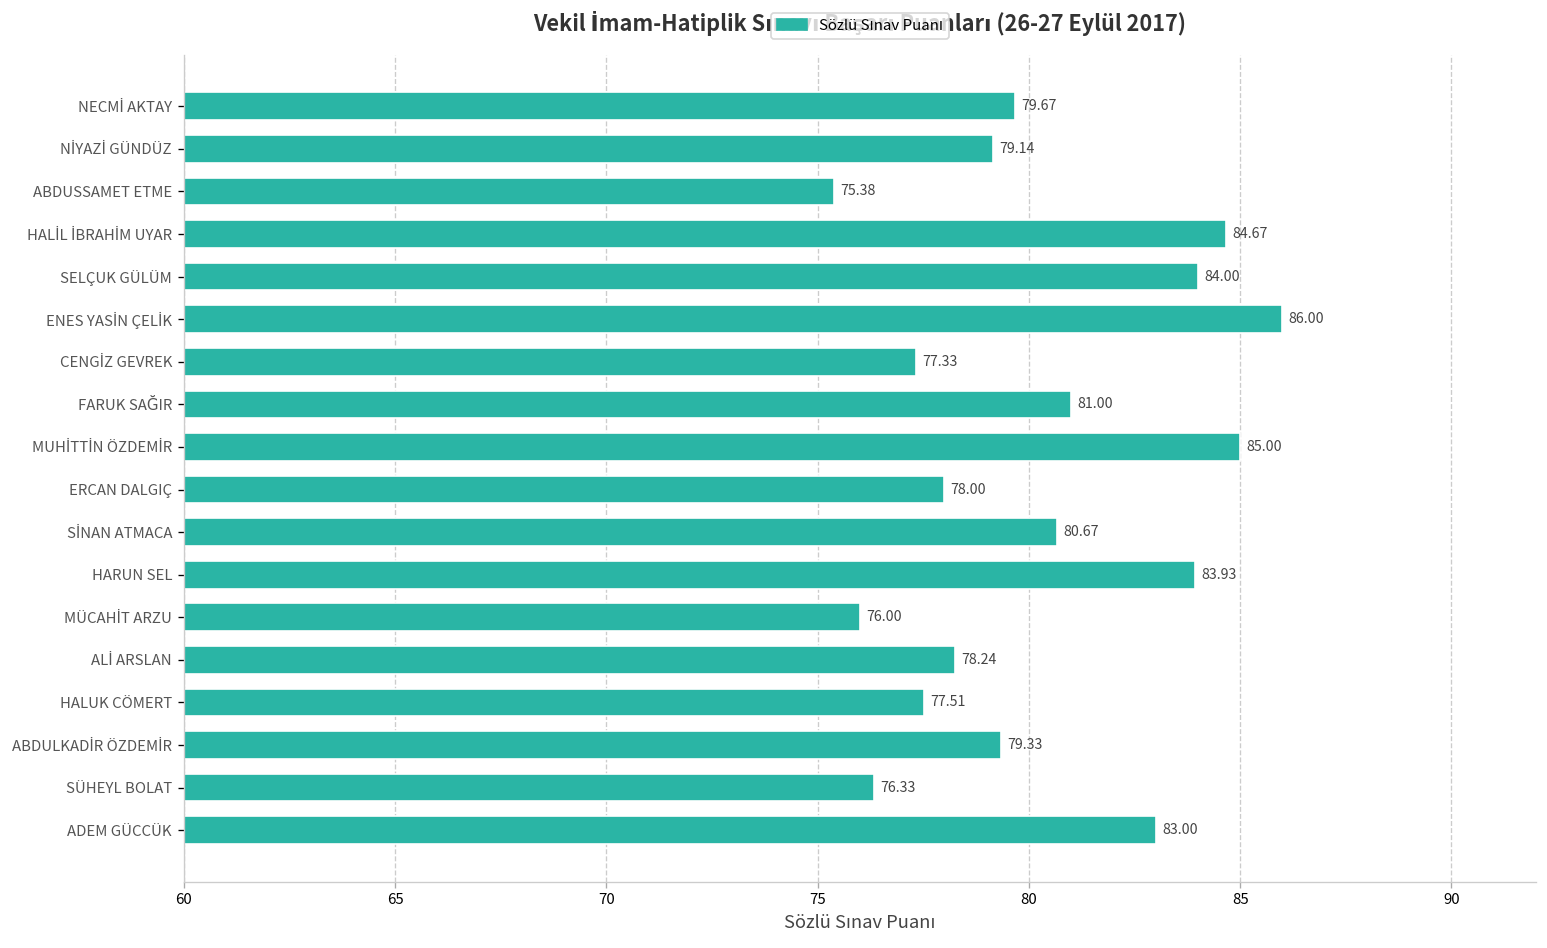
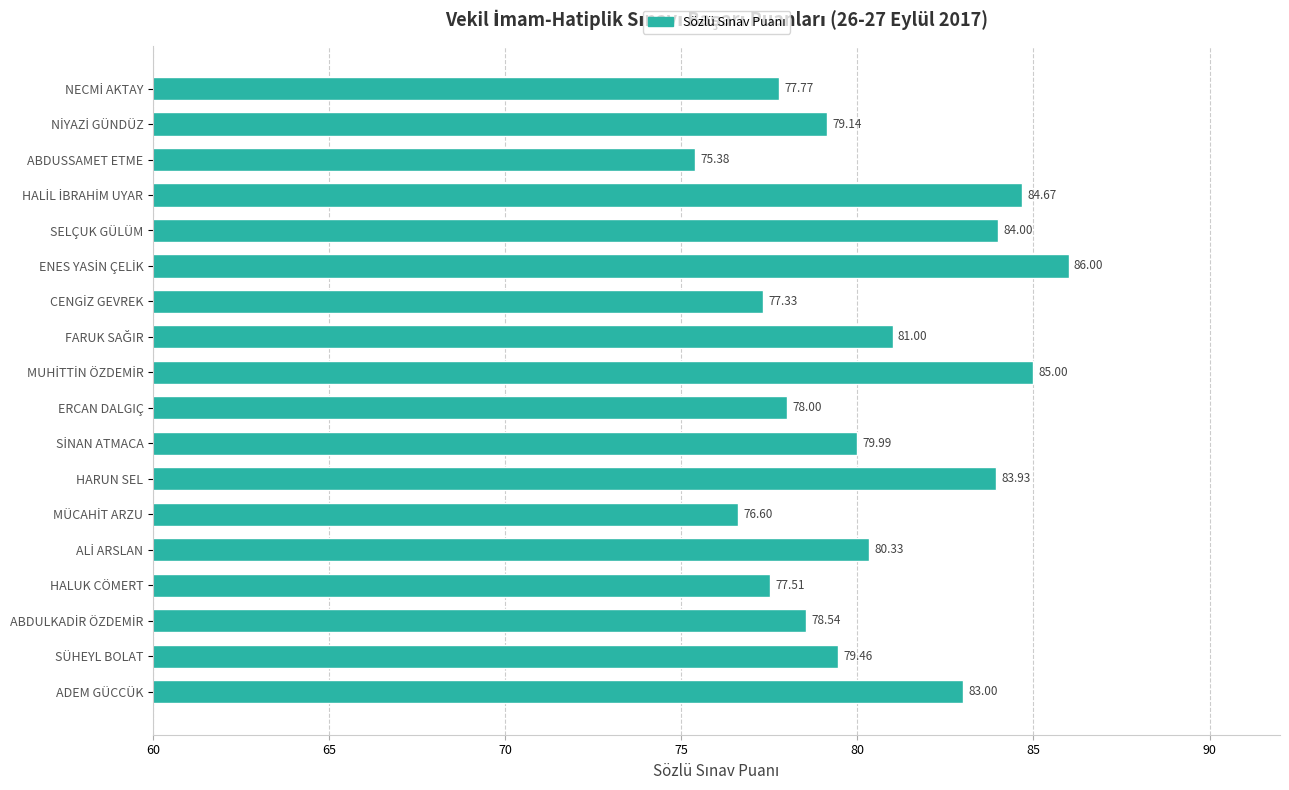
  {
-   "NECMİ AKTAY": 79.67,
+   "NECMİ AKTAY": 77.77,
    "NİYAZİ GÜNDÜZ": 79.14,
    "ABDUSSAMET ETME": 75.38,
    "HALİL İBRAHİM UYAR": 84.67,
    "SELÇUK GÜLÜM": 84.00,
    "ENES YASİN ÇELİK": 86.00,
    "CENGİZ GEVREK": 77.33,
    "FARUK SAĞIR": 81.00,
    "MUHİTTİN ÖZDEMİR": 85.00,
    "ERCAN DALGIÇ": 78.00,
-   "SİNAN ATMACA": 80.67,
+   "SİNAN ATMACA": 79.99,
    "HARUN SEL": 83.93,
-   "MÜCAHİT ARZU": 76.00,
-   "ALİ ARSLAN": 78.24,
+   "MÜCAHİT ARZU": 76.60,
+   "ALİ ARSLAN": 80.33,
    "HALUK CÖMERT": 77.51,
-   "ABDULKADİR ÖZDEMİR": 79.33,
-   "SÜHEYL BOLAT": 76.33,
+   "ABDULKADİR ÖZDEMİR": 78.54,
+   "SÜHEYL BOLAT": 79.46,
    "ADEM GÜCCÜK": 83.00
  }
